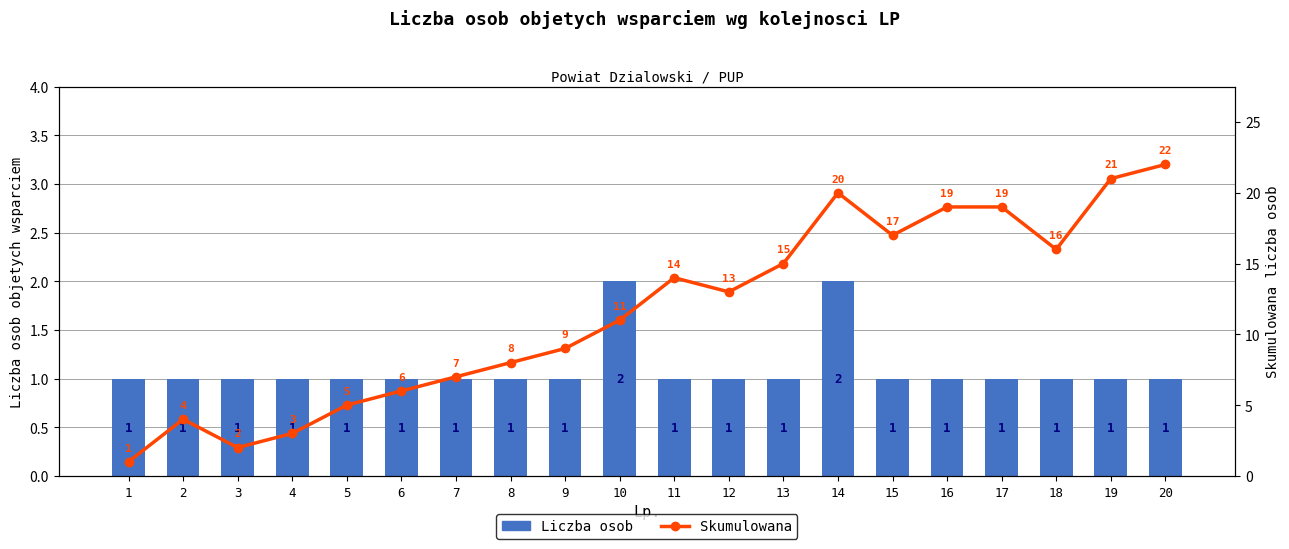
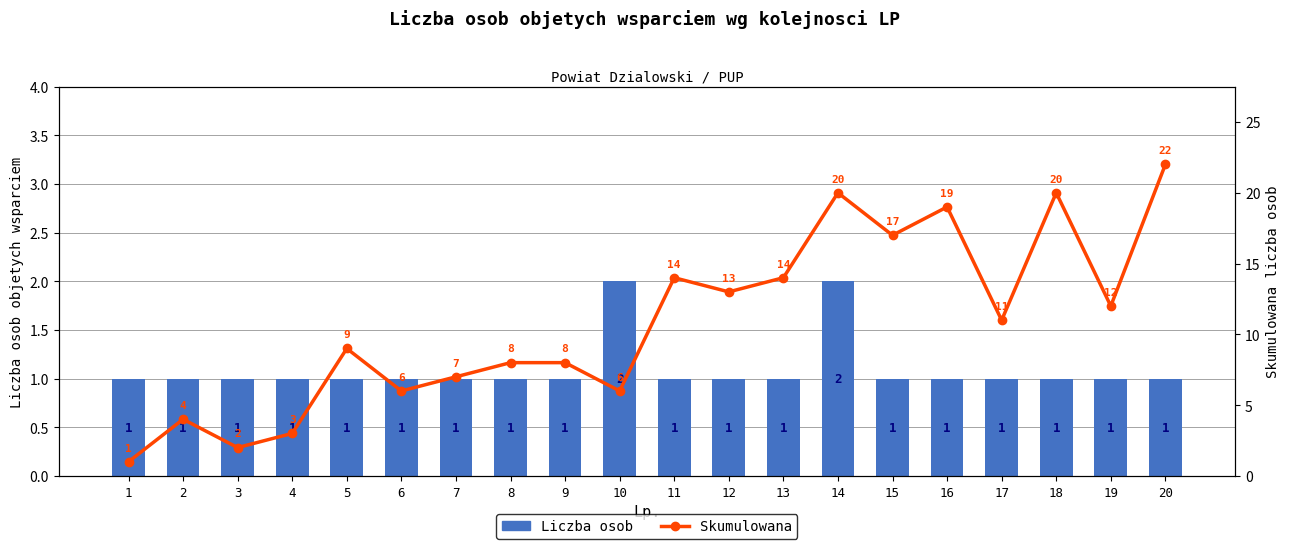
  {
    "Liczba osob": {
      "1": 1,
      "5": 1,
      "6": 1,
      "7": 1,
      "8": 1,
      "9": 1,
      "11": 1,
      "12": 1,
      "13": 1,
      "14": 2,
      "15": 1,
      "16": 1,
      "17": 1,
      "18": 1,
      "19": 1,
      "20": 1
    },
    "Skumulowana": {
      "2": 4,
-     "5": 5,
+     "5": 9,
      "6": 6,
      "7": 7,
      "8": 8,
-     "9": 9,
-     "10": 11,
+     "9": 8,
+     "10": 6,
      "11": 14,
      "12": 13,
-     "13": 15,
+     "13": 14,
      "14": 20,
      "15": 17,
      "16": 19,
-     "17": 19,
-     "18": 16,
-     "19": 21,
+     "17": 11,
+     "18": 20,
+     "19": 12,
      "20": 22
    }
  }
